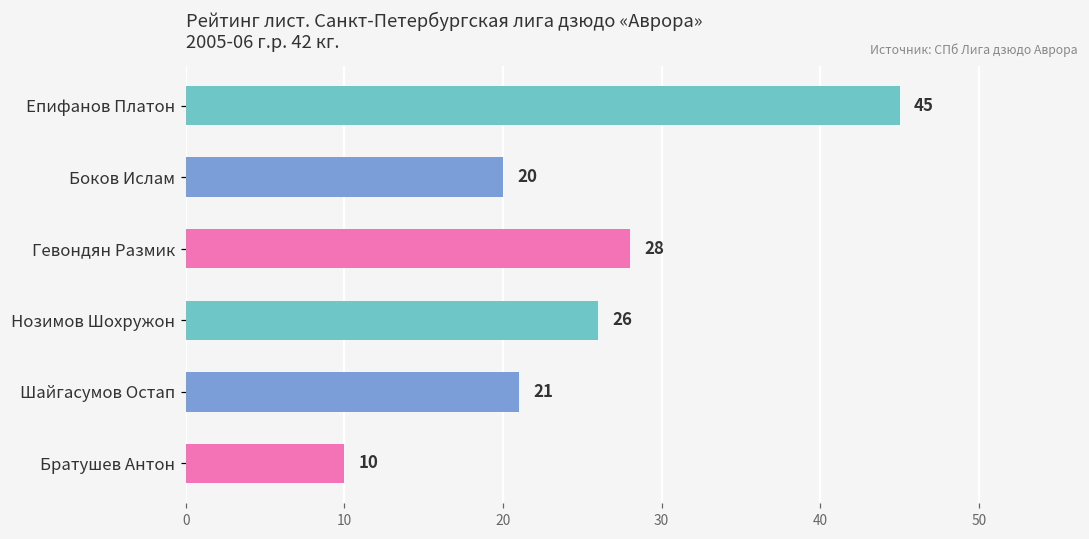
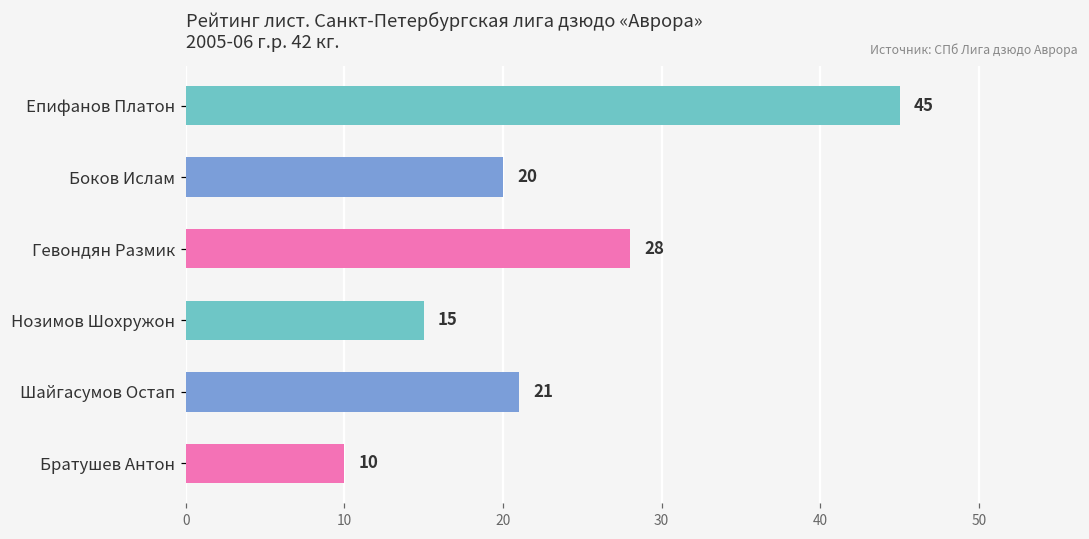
  {
    "Епифанов Платон": 45,
    "Боков Ислам": 20,
    "Гевондян Размик": 28,
-   "Нозимов Шохружон": 26,
+   "Нозимов Шохружон": 15,
    "Шайгасумов Остап": 21,
    "Братушев Антон": 10
  }
